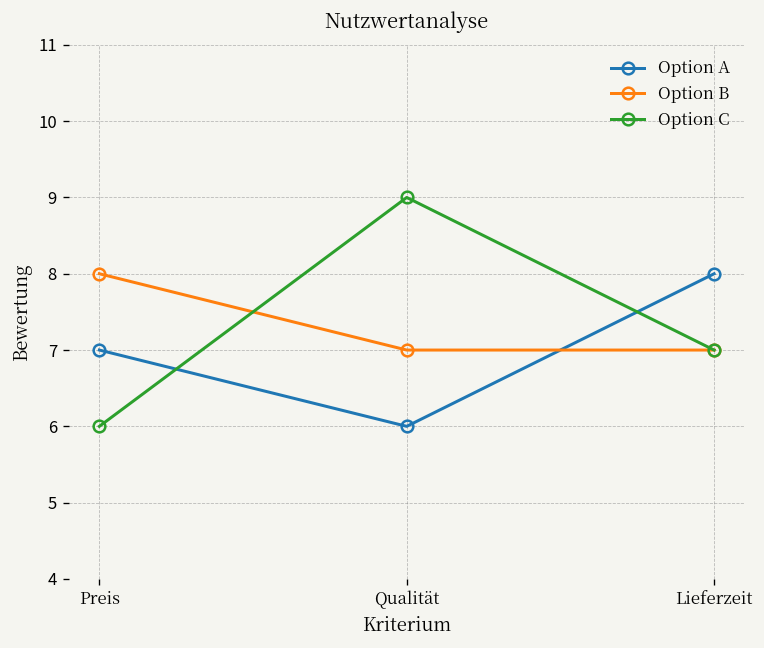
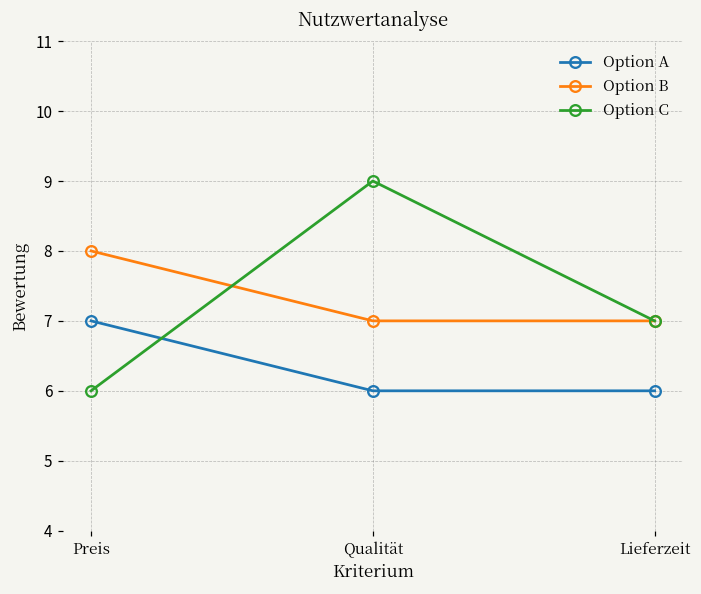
  {
    "Option A": {
      "Preis": 7,
      "Qualität": 6,
-     "Lieferzeit": 8
+     "Lieferzeit": 6
    },
    "Option B": {
      "Preis": 8,
      "Qualität": 7
    },
    "Option C": {
      "Preis": 6,
      "Qualität": 9
    }
  }
